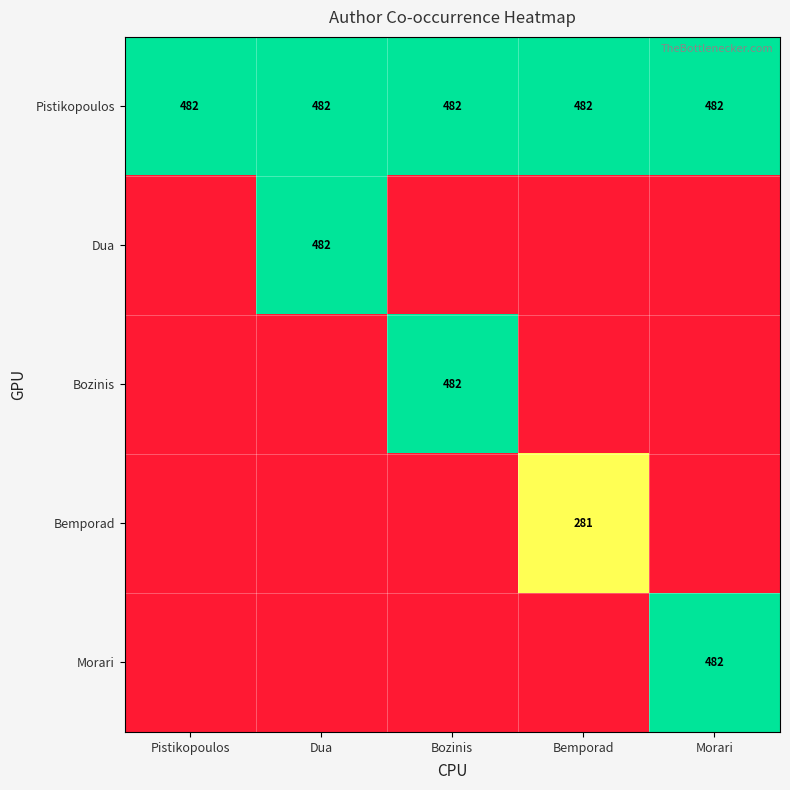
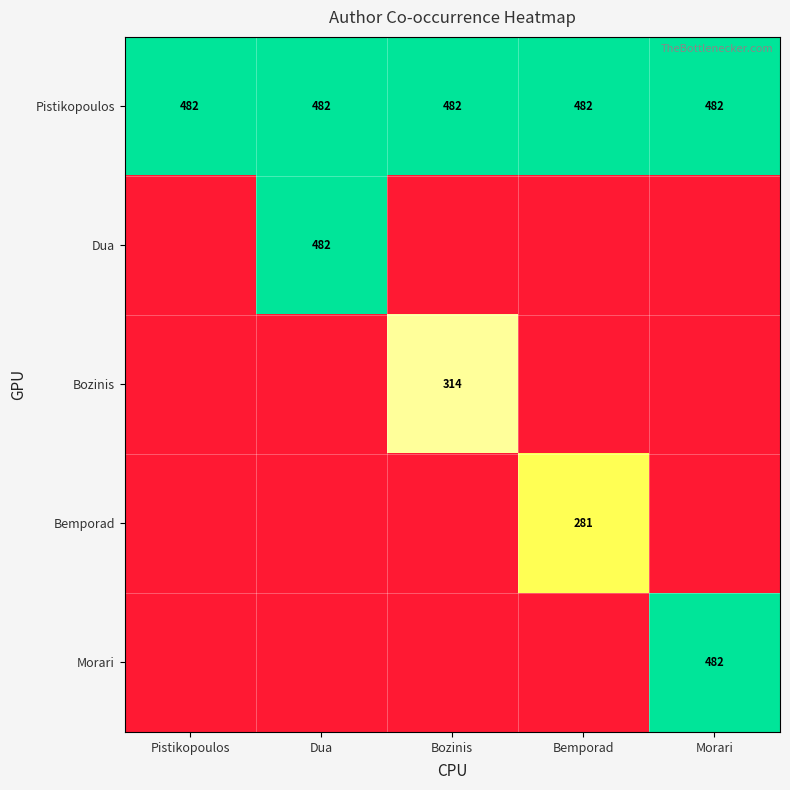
  {
    "Pistikopoulos": {
      "Pistikopoulos": 482,
      "Dua": 482,
      "Bozinis": 482,
      "Bemporad": 482
    },
    "Dua": {
      "Dua": 482
    },
    "Bozinis": {
-     "Bozinis": 482
+     "Bozinis": 314
    },
    "Bemporad": {
      "Bemporad": 281
    },
    "Morari": {
      "Morari": 482
    }
  }
